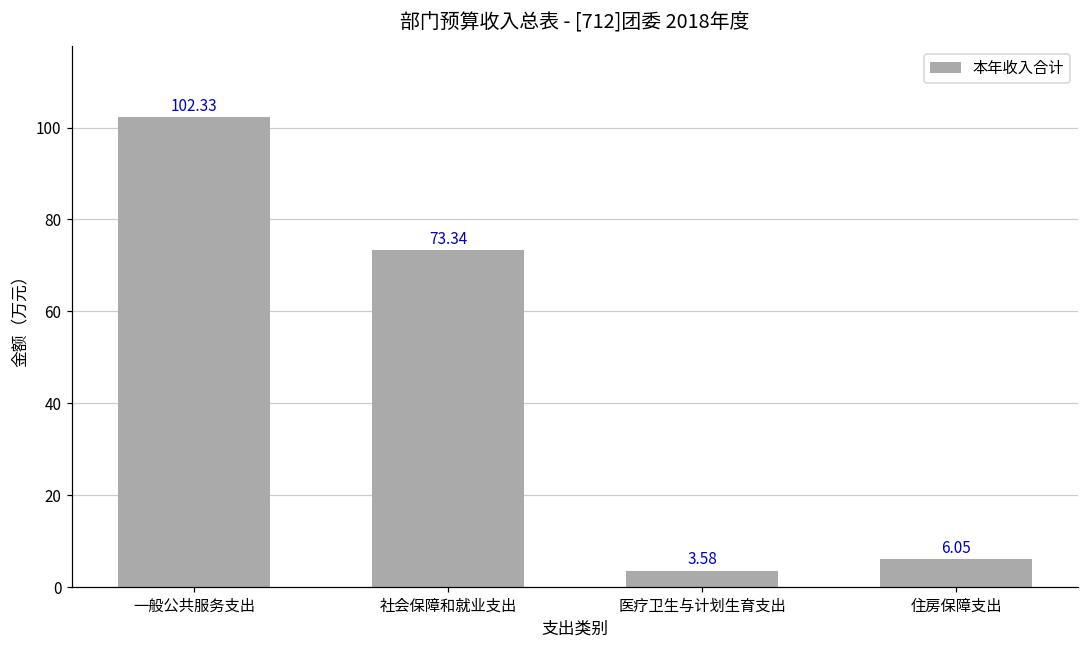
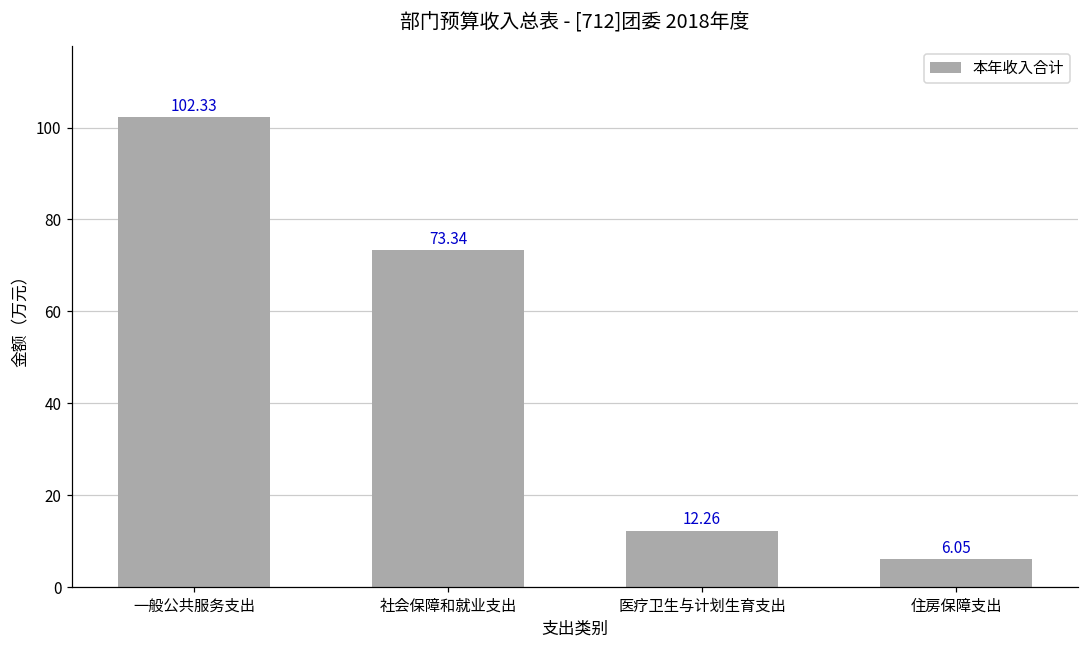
  {
    "一般公共服务支出": 102.33,
    "社会保障和就业支出": 73.34,
-   "医疗卫生与计划生育支出": 3.58,
+   "医疗卫生与计划生育支出": 12.26,
    "住房保障支出": 6.05
  }
